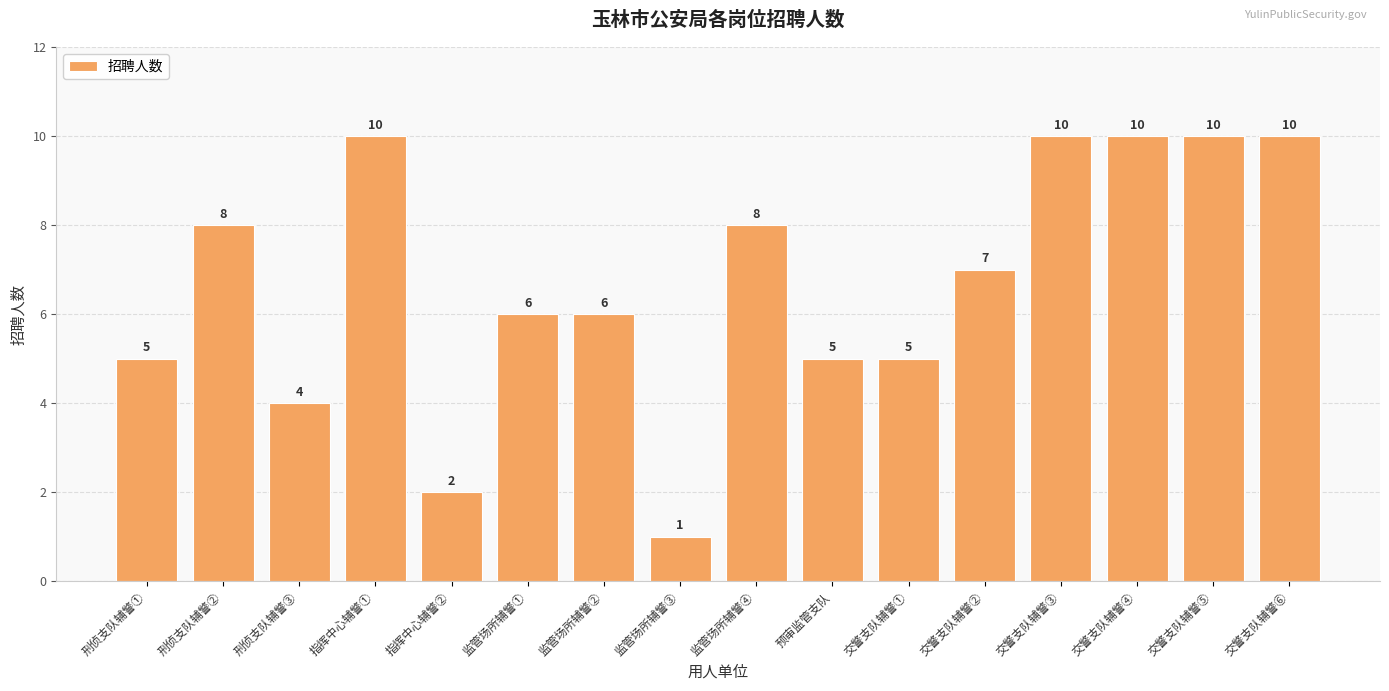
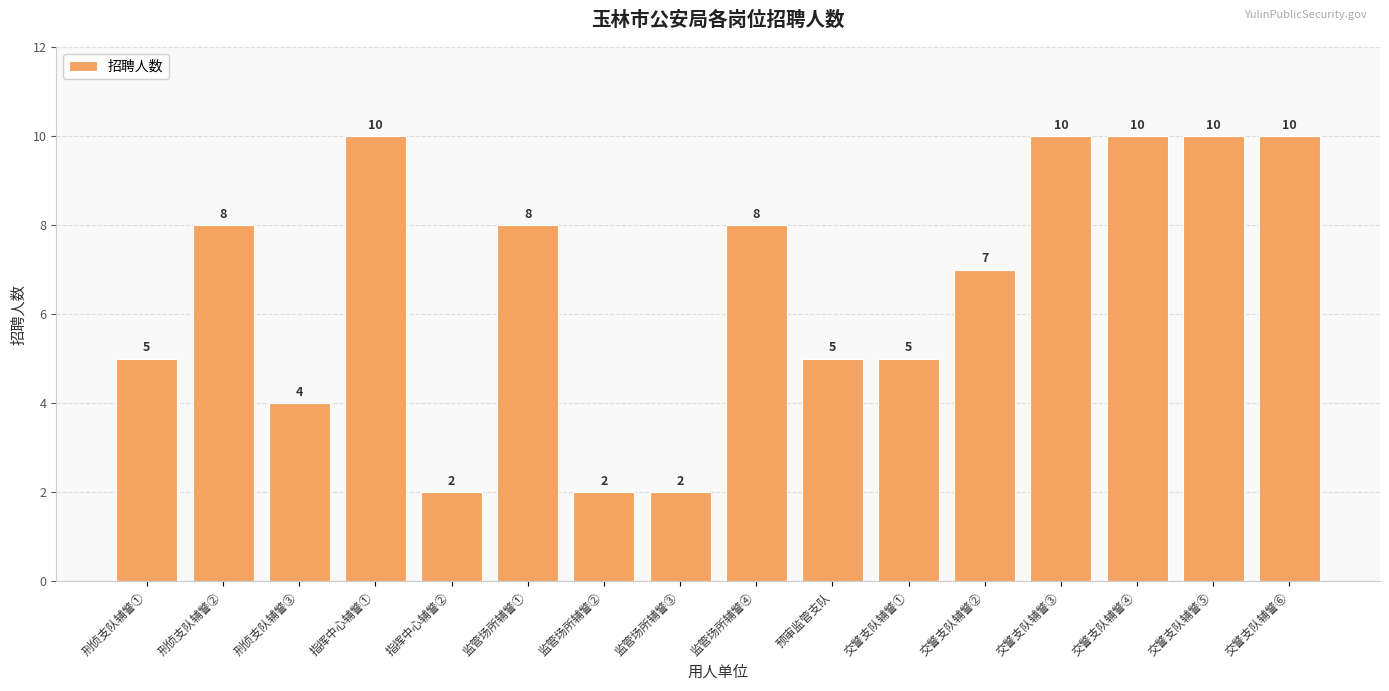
  {
    "刑侦支队辅警①": 5,
    "刑侦支队辅警②": 8,
    "刑侦支队辅警③": 4,
    "指挥中心辅警①": 10,
    "指挥中心辅警②": 2,
-   "监管场所辅警①": 6,
-   "监管场所辅警②": 6,
-   "监管场所辅警③": 1,
+   "监管场所辅警①": 8,
+   "监管场所辅警②": 2,
+   "监管场所辅警③": 2,
    "监管场所辅警④": 8,
    "预审监管支队": 5,
    "交警支队辅警①": 5,
    "交警支队辅警②": 7,
    "交警支队辅警③": 10,
    "交警支队辅警④": 10,
    "交警支队辅警⑤": 10,
    "交警支队辅警⑥": 10
  }
